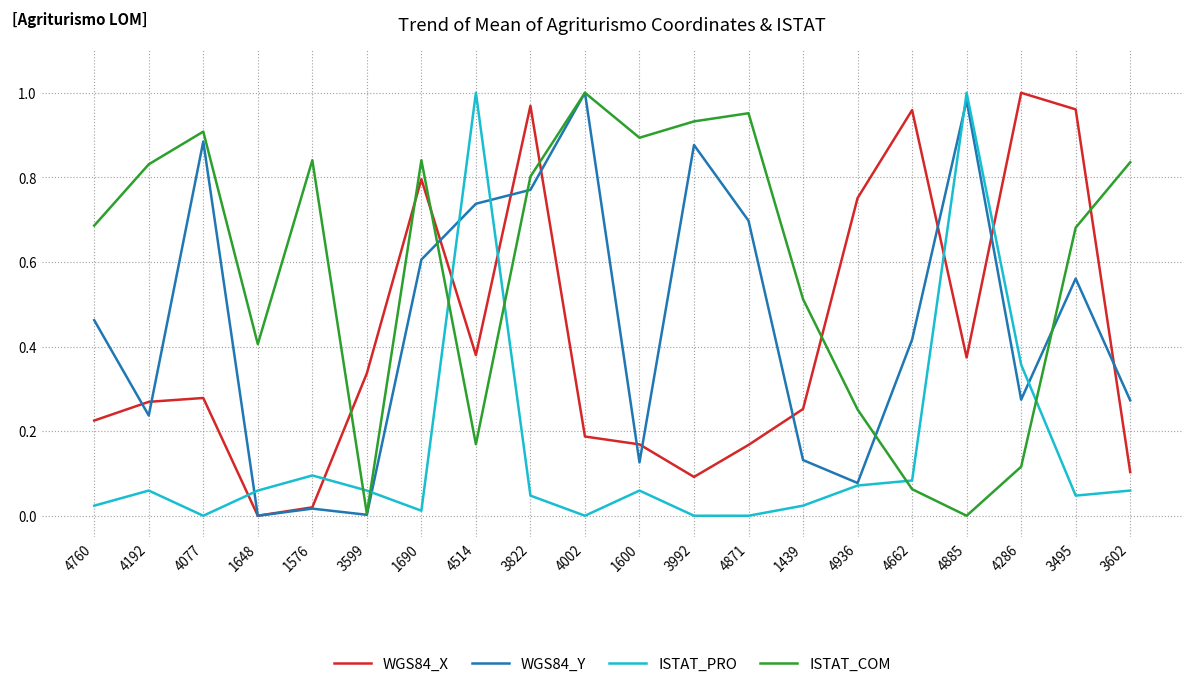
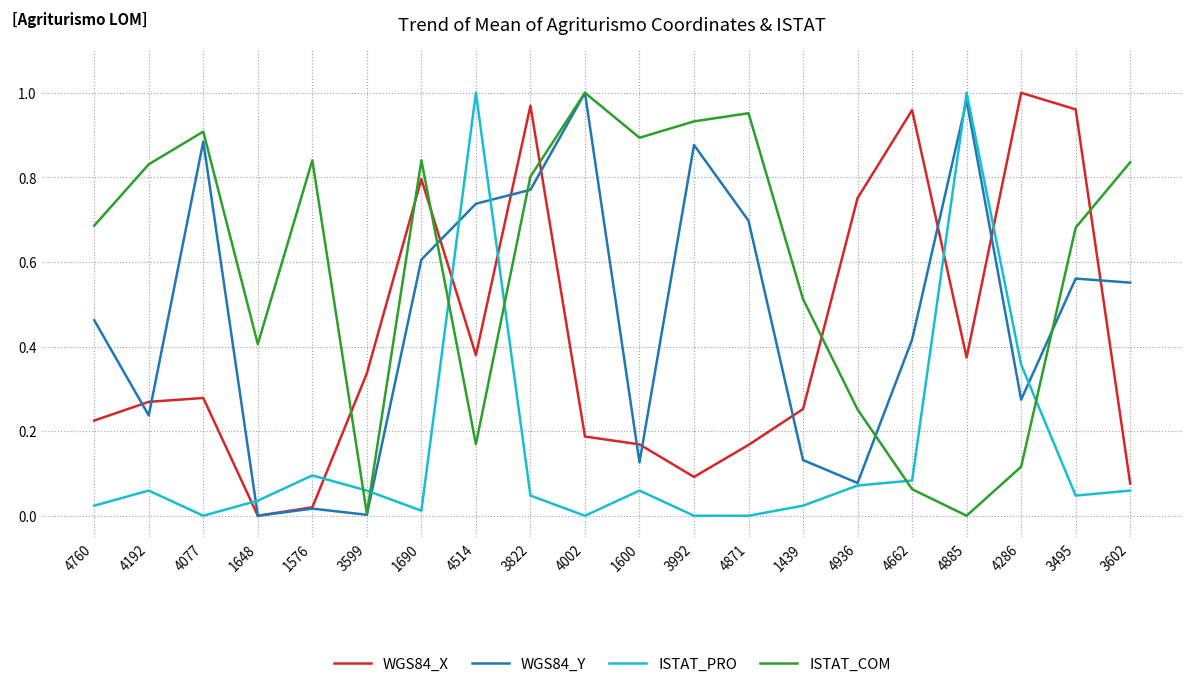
  {
    "WGS84_X": {
      "4760": 0.23,
      "4192": 0.27,
      "4077": 0.28,
      "3599": 0.34,
      "1690": 0.80,
      "4514": 0.38,
      "3822": 0.97,
      "4002": 0.19,
      "1600": 0.17,
      "3992": 0.09,
      "4871": 0.17,
      "1439": 0.25,
      "4936": 0.75,
      "4662": 0.96,
      "4885": 0.37,
      "4286": 1.00,
      "3495": 0.96,
-     "3602": 0.10
+     "3602": 0.08
    },
    "WGS84_Y": {
      "4760": 0.46,
      "4192": 0.24,
      "4077": 0.88,
      "1690": 0.61,
      "4514": 0.74,
      "3822": 0.77,
      "1600": 0.13,
      "3992": 0.88,
      "4871": 0.70,
      "1439": 0.13,
      "4662": 0.42,
      "4885": 0.98,
      "4286": 0.27,
      "3495": 0.56,
-     "3602": 0.27
+     "3602": 0.55
    },
    "ISTAT_PRO": {
      "4760": 0.02,
      "4192": 0.06,
      "4077": 0.00,
-     "1648": 0.06,
+     "1648": 0.04,
      "1576": 0.10,
      "3599": 0.06,
      "1690": 0.01,
      "4514": 1.00,
      "3822": 0.05,
      "4002": 0.00,
      "1600": 0.06,
      "3992": 0.00,
      "4871": 0.00,
      "1439": 0.02,
      "4662": 0.08,
      "4885": 1.00,
      "4286": 0.36,
      "3495": 0.05,
      "3602": 0.06
    },
    "ISTAT_COM": {
      "4760": 0.69,
      "4192": 0.83,
      "4077": 0.91,
      "1648": 0.41,
      "1576": 0.84,
      "1690": 0.84,
      "4514": 0.17,
      "3822": 0.80,
      "1600": 0.89,
      "3992": 0.93,
      "4871": 0.95,
      "1439": 0.51,
      "4936": 0.25,
      "4662": 0.06,
      "4885": 0.00,
      "4286": 0.12,
      "3495": 0.68,
      "3602": 0.84
    }
  }
